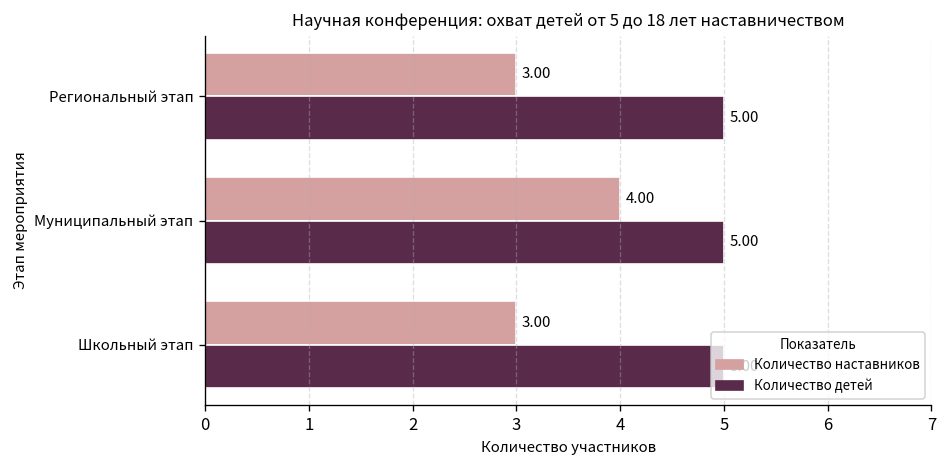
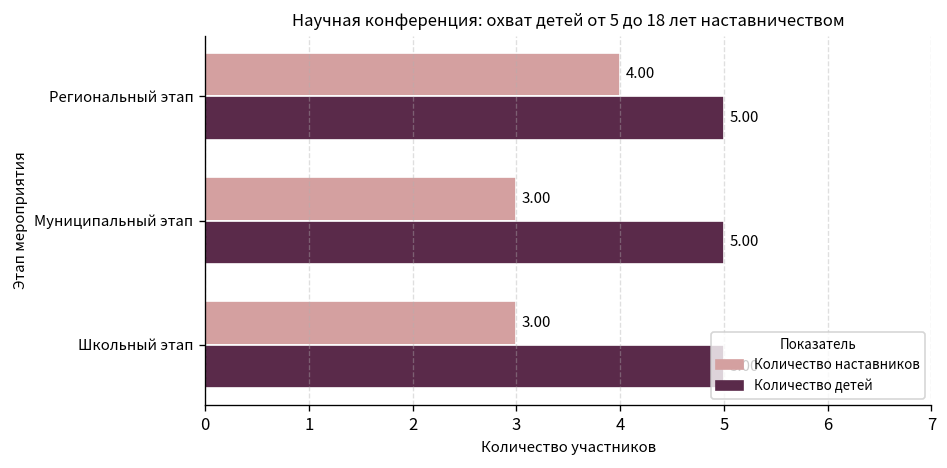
  {
    "Количество наставников": {
-     "Региональный этап": 3.00,
-     "Муниципальный этап": 4.00,
+     "Региональный этап": 4.00,
+     "Муниципальный этап": 3.00,
      "Школьный этап": 3.00
    },
    "Количество детей": {
      "Региональный этап": 5.00,
      "Муниципальный этап": 5.00
    }
  }
